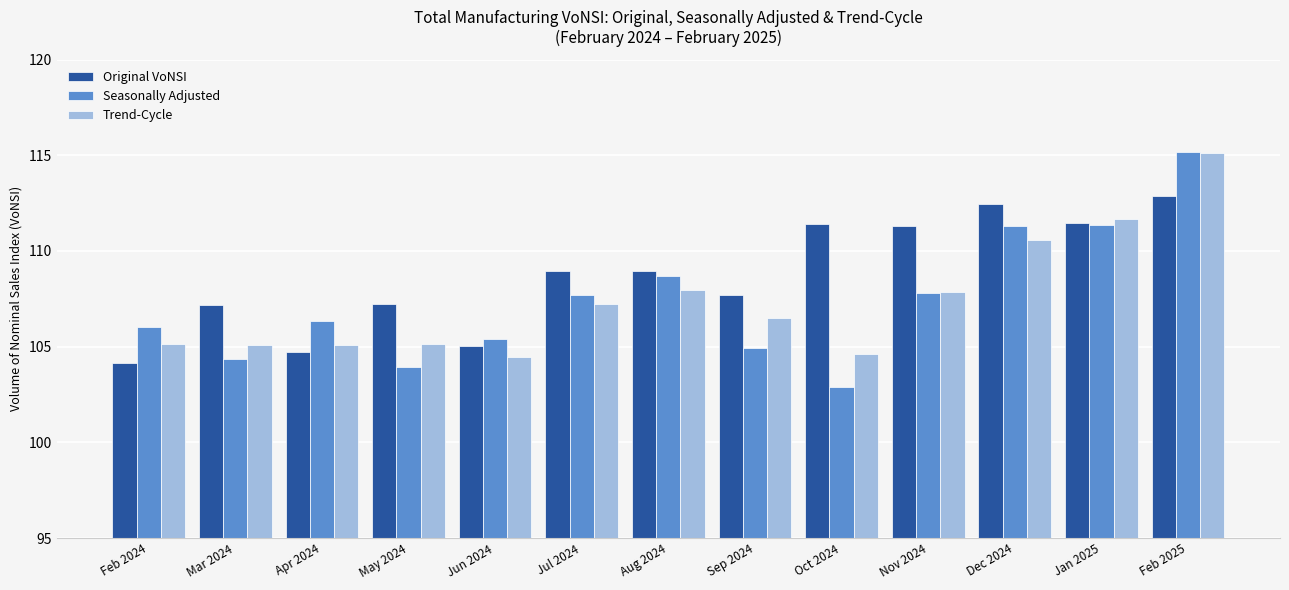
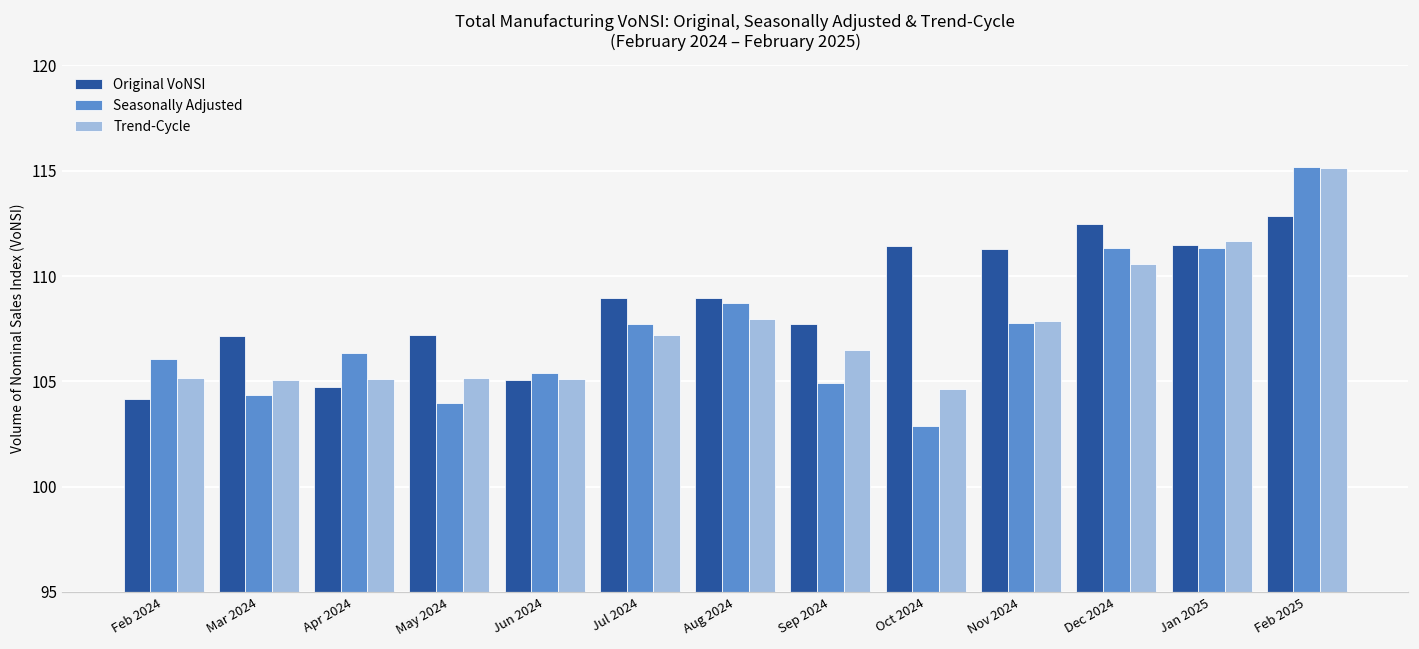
  {
    "Original VoNSI": {
      "Feb 2024": 104.2,
      "Mar 2024": 107.2,
      "Apr 2024": 104.7,
      "May 2024": 107.2,
      "Jun 2024": 105.0,
      "Jul 2024": 109.0,
      "Aug 2024": 108.9,
      "Sep 2024": 107.7,
      "Oct 2024": 111.4,
      "Nov 2024": 111.3,
      "Dec 2024": 112.5,
      "Jan 2025": 111.5,
      "Feb 2025": 112.9
    },
    "Seasonally Adjusted": {
      "Feb 2024": 106.0,
      "Mar 2024": 104.3,
      "Apr 2024": 106.3,
      "May 2024": 104.0,
      "Jun 2024": 105.4,
      "Jul 2024": 107.7,
      "Aug 2024": 108.7,
      "Sep 2024": 104.9,
      "Oct 2024": 102.9,
      "Nov 2024": 107.8,
      "Dec 2024": 111.3,
      "Jan 2025": 111.3,
      "Feb 2025": 115.2
    },
    "Trend-Cycle": {
      "Feb 2024": 105.2,
      "Mar 2024": 105.1,
      "Apr 2024": 105.1,
      "May 2024": 105.2,
-     "Jun 2024": 104.4,
+     "Jun 2024": 105.1,
      "Jul 2024": 107.2,
      "Aug 2024": 108.0,
      "Sep 2024": 106.5,
      "Oct 2024": 104.6,
      "Nov 2024": 107.9,
      "Dec 2024": 110.6,
      "Jan 2025": 111.6,
      "Feb 2025": 115.1
    }
  }
